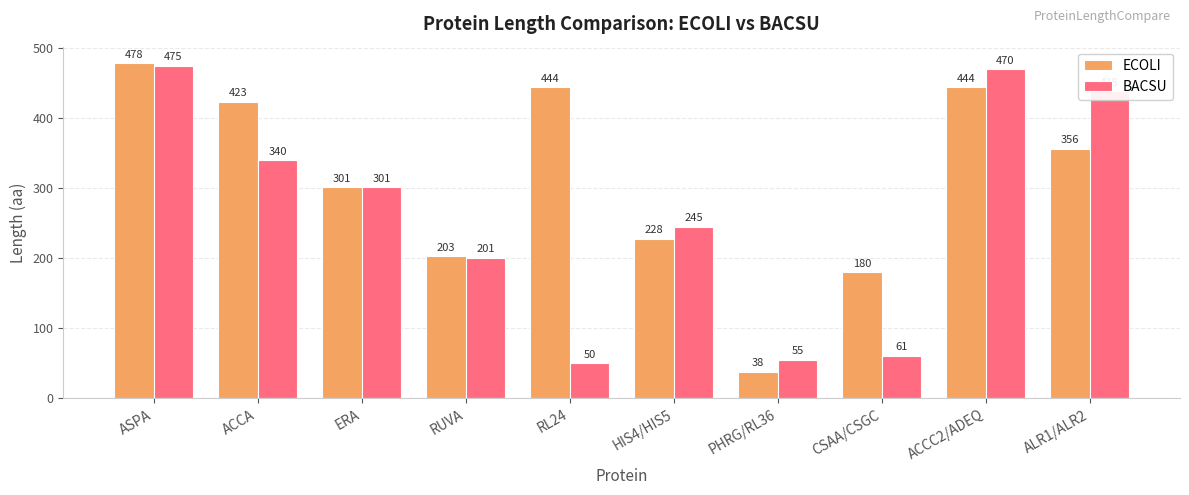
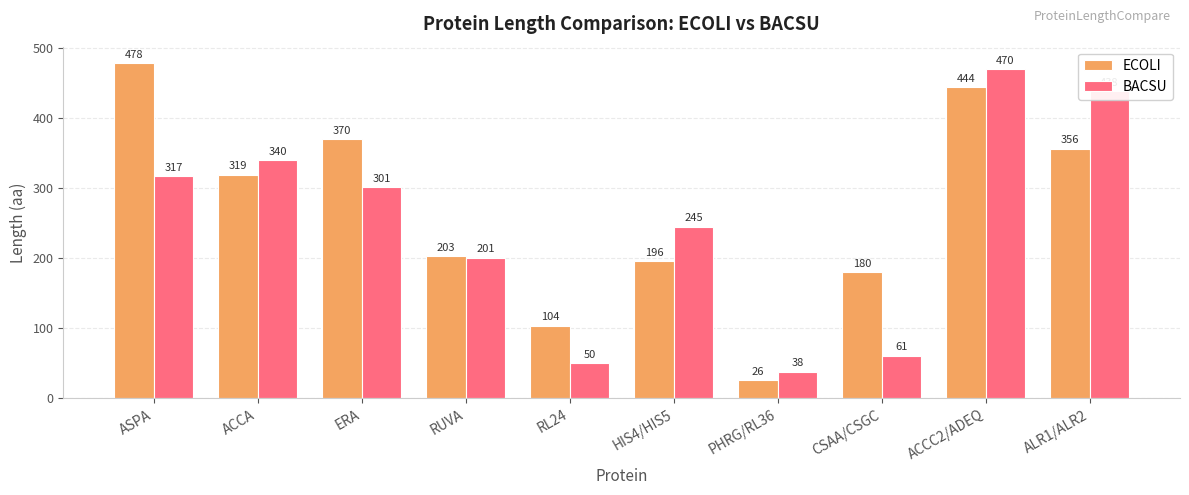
  {
    "ECOLI": {
      "ASPA": 478,
-     "ACCA": 423,
-     "ERA": 301,
+     "ACCA": 319,
+     "ERA": 370,
      "RUVA": 203,
-     "RL24": 444,
-     "HIS4/HIS5": 228,
-     "PHRG/RL36": 38,
+     "RL24": 104,
+     "HIS4/HIS5": 196,
+     "PHRG/RL36": 26,
      "CSAA/CSGC": 180,
      "ACCC2/ADEQ": 444,
      "ALR1/ALR2": 356
    },
    "BACSU": {
-     "ASPA": 475,
+     "ASPA": 317,
      "ACCA": 340,
      "ERA": 301,
      "RUVA": 201,
      "RL24": 50,
      "HIS4/HIS5": 245,
-     "PHRG/RL36": 55,
+     "PHRG/RL36": 38,
      "CSAA/CSGC": 61,
      "ACCC2/ADEQ": 470
    }
  }
